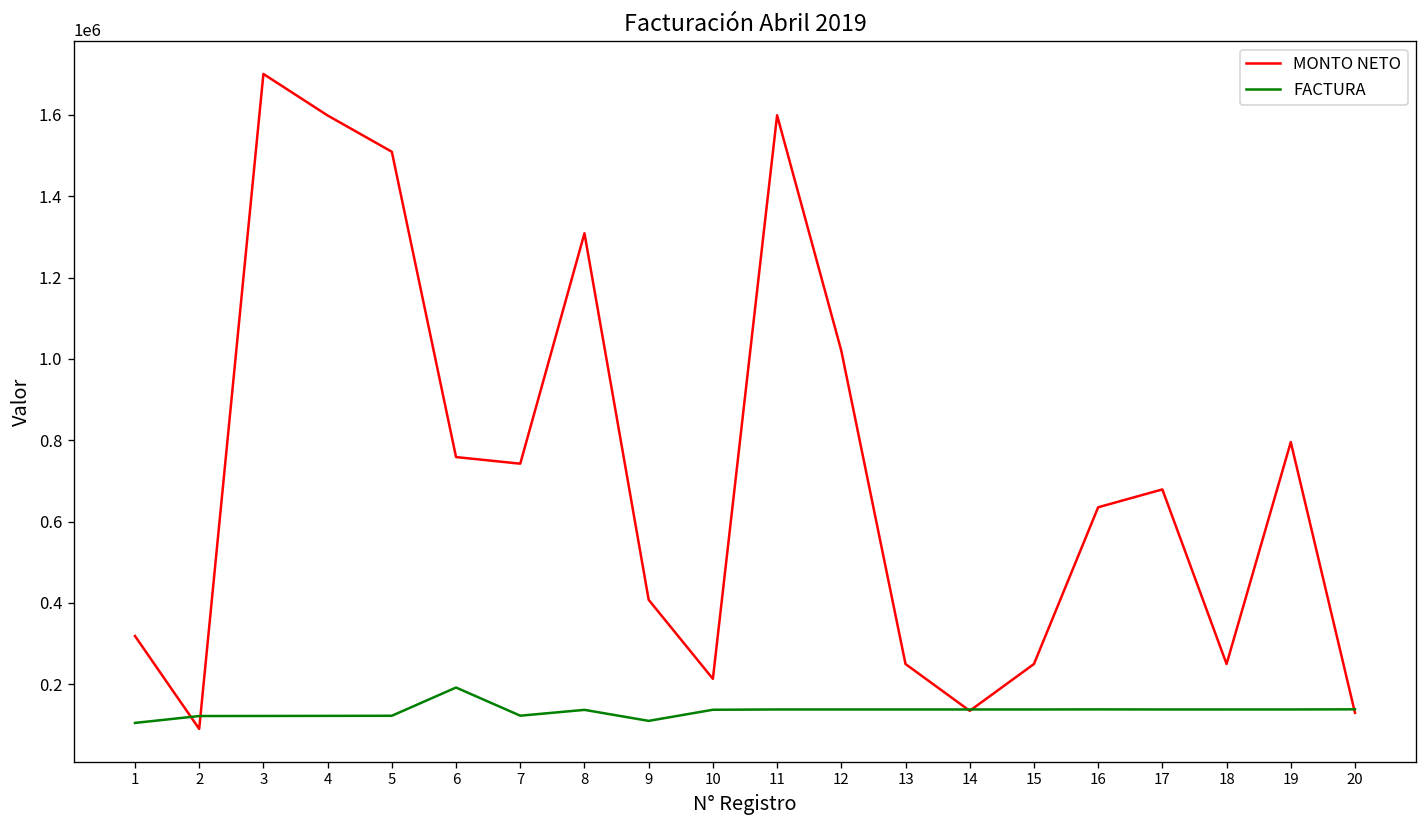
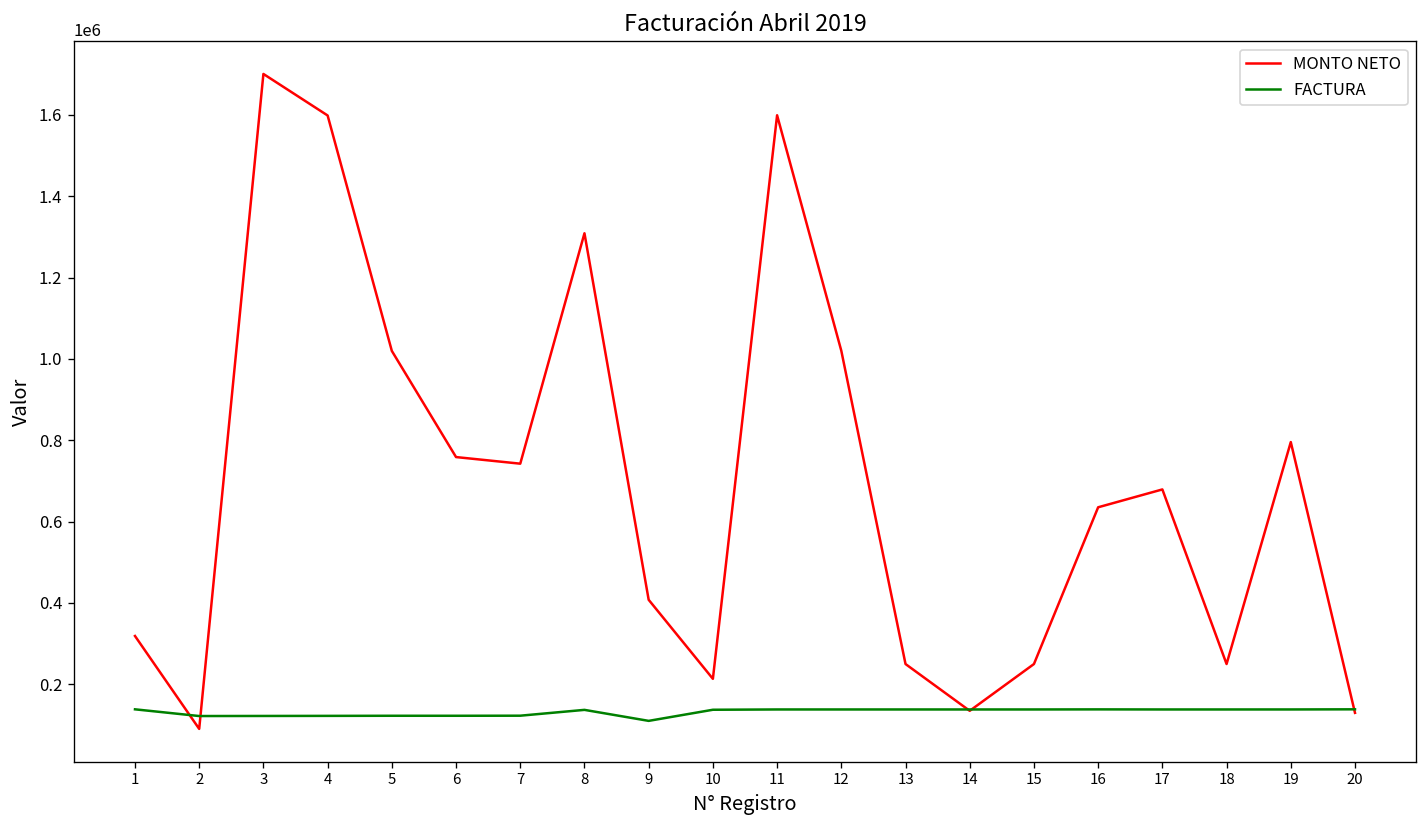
  {
    "MONTO NETO": {
      "1": 320000,
      "2": 90000,
      "3": 1700000,
      "4": 1600000,
-     "5": 1510000,
+     "5": 1020000,
      "6": 760000,
      "7": 740000,
      "8": 1310000,
      "9": 410000,
      "10": 210000,
      "11": 1600000,
      "12": 1020000,
      "13": 250000,
      "15": 250000,
      "16": 640000,
      "17": 680000,
      "18": 250000,
      "19": 800000,
      "20": 130000
    },
    "FACTURA": {
-     "1": 110000,
+     "1": 140000,
      "2": 120000,
      "3": 120000,
      "4": 120000,
      "5": 120000,
-     "6": 190000,
+     "6": 120000,
      "7": 120000,
      "8": 140000,
      "9": 110000,
      "10": 140000,
      "11": 140000,
      "12": 140000,
      "13": 140000,
      "15": 140000,
      "16": 140000,
      "17": 140000,
      "18": 140000,
      "19": 140000,
      "20": 140000
    }
  }
